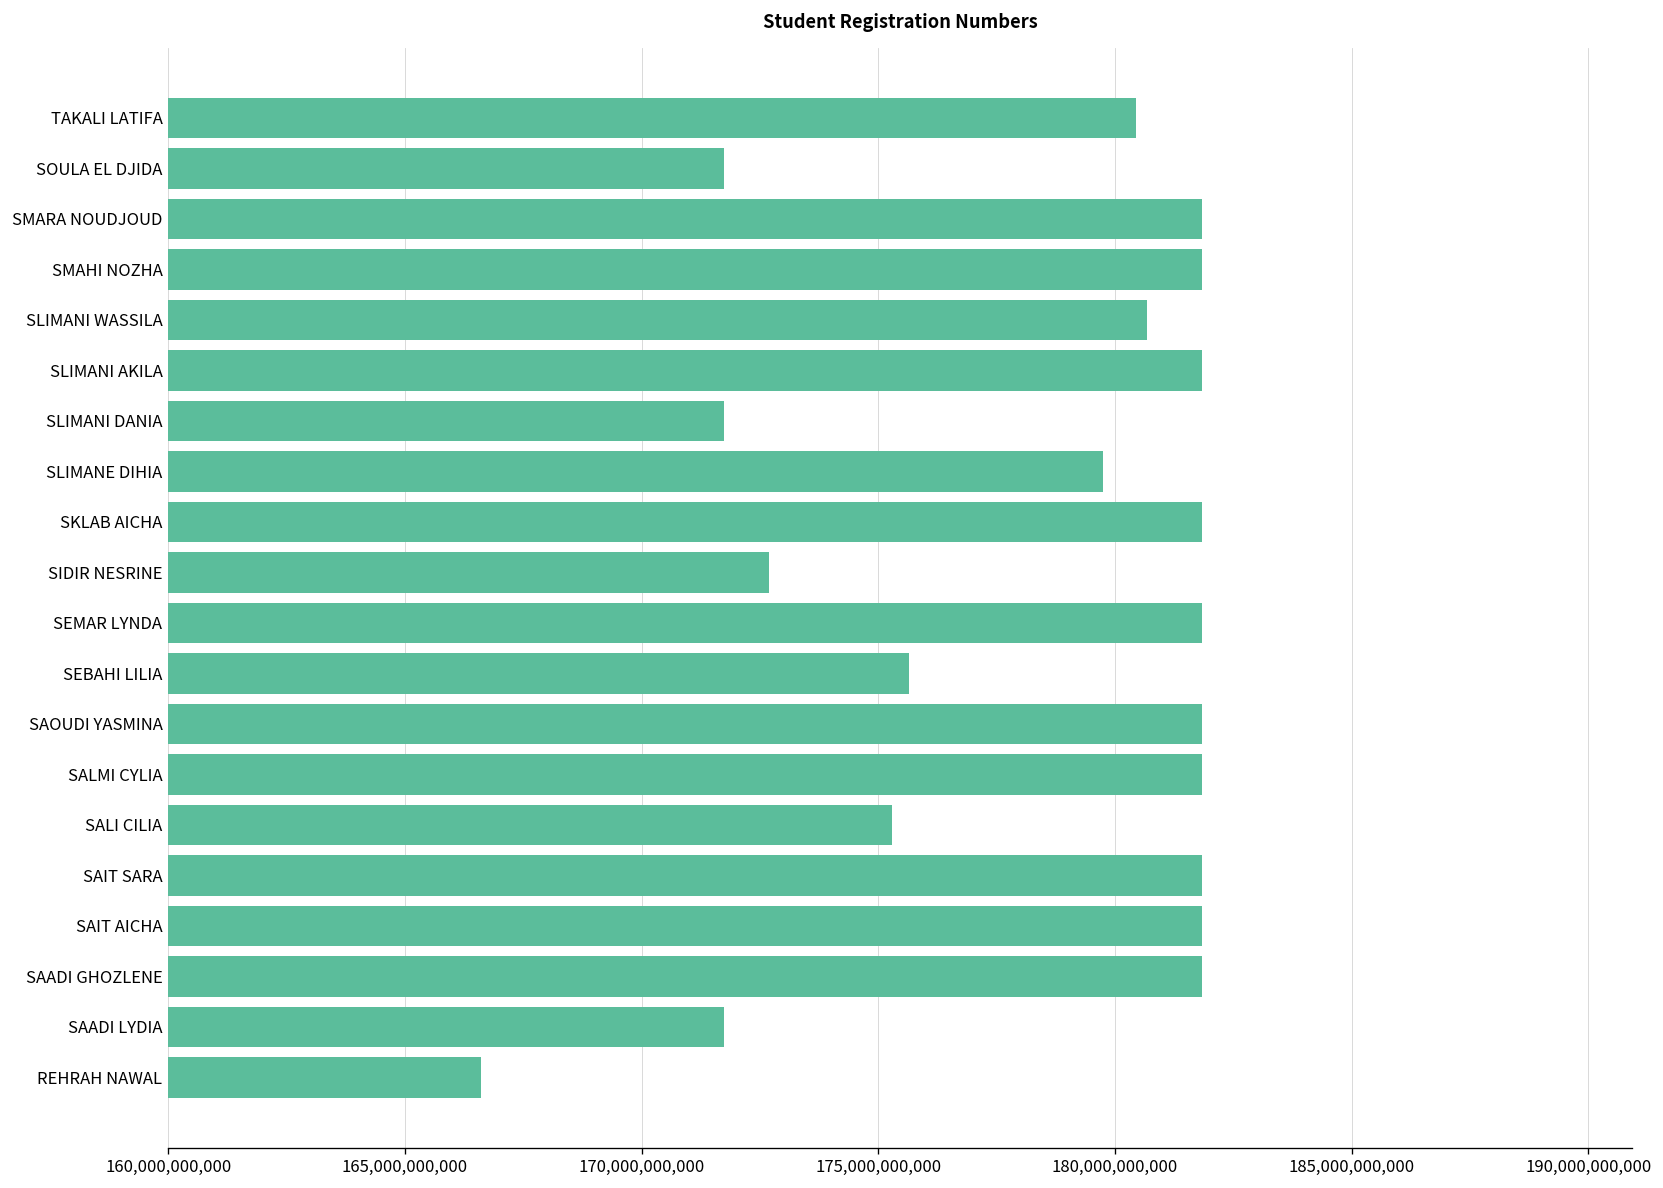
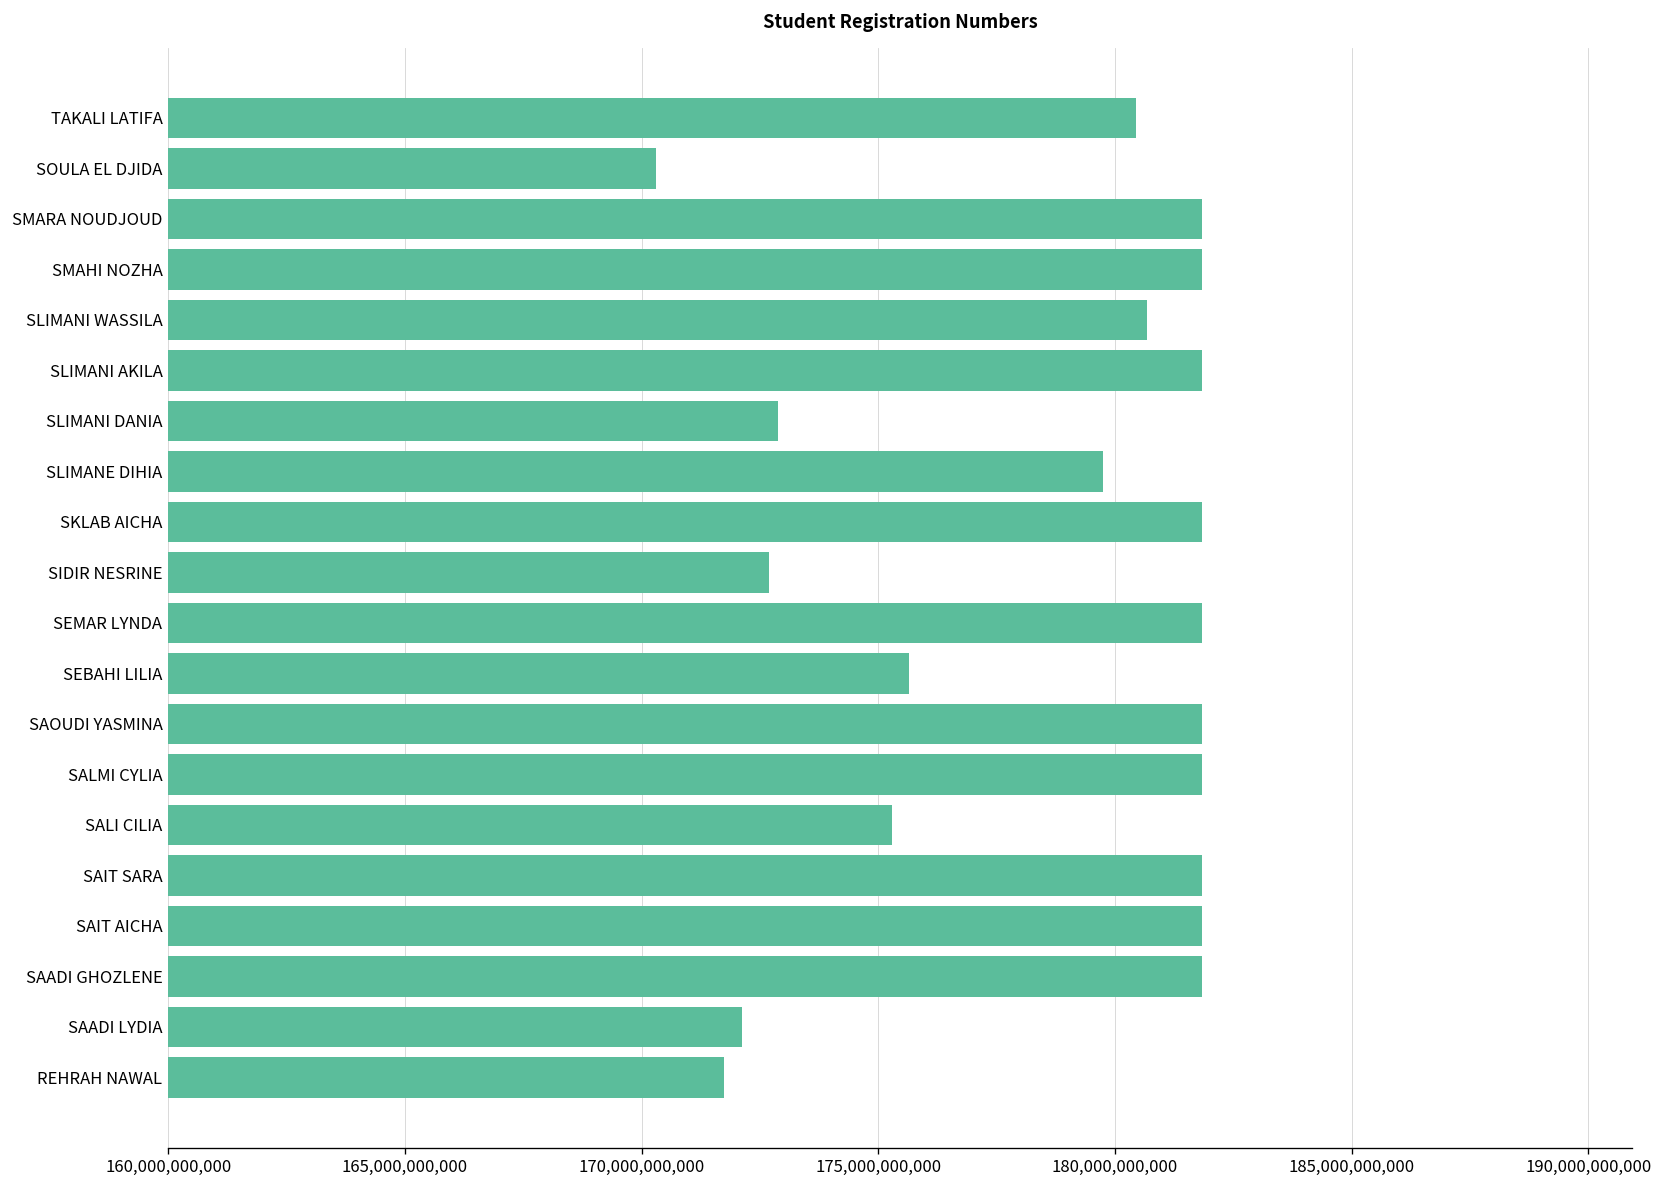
  {
    "TAKALI LATIFA": "180,400,000,000",
-   "SOULA EL DJIDA": "171,700,000,000",
+   "SOULA EL DJIDA": "170,300,000,000",
    "SMARA NOUDJOUD": "181,800,000,000",
    "SMAHI NOZHA": "181,800,000,000",
    "SLIMANI WASSILA": "180,700,000,000",
    "SLIMANI AKILA": "181,800,000,000",
-   "SLIMANI DANIA": "171,700,000,000",
+   "SLIMANI DANIA": "172,900,000,000",
    "SLIMANE DIHIA": "179,800,000,000",
    "SKLAB AICHA": "181,800,000,000",
    "SIDIR NESRINE": "172,700,000,000",
    "SEMAR LYNDA": "181,800,000,000",
    "SEBAHI LILIA": "175,700,000,000",
    "SAOUDI YASMINA": "181,800,000,000",
    "SALMI CYLIA": "181,800,000,000",
    "SALI CILIA": "175,300,000,000",
    "SAIT SARA": "181,800,000,000",
    "SAIT AICHA": "181,800,000,000",
    "SAADI GHOZLENE": "181,800,000,000",
-   "SAADI LYDIA": "171,700,000,000",
-   "REHRAH NAWAL": "166,600,000,000"
+   "SAADI LYDIA": "172,100,000,000",
+   "REHRAH NAWAL": "171,700,000,000"
  }
